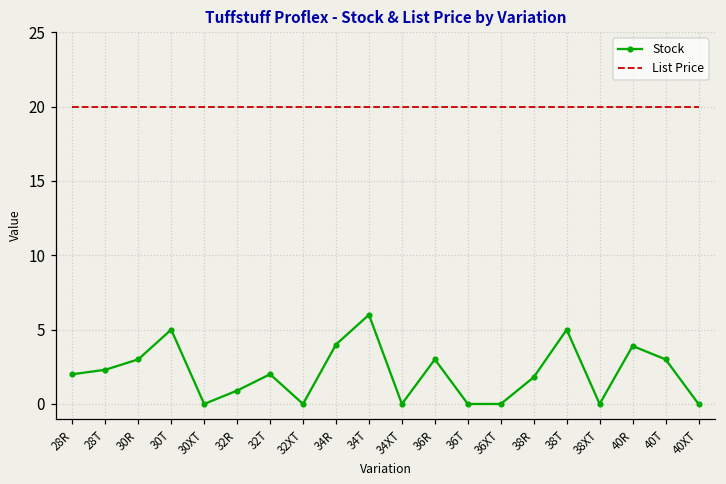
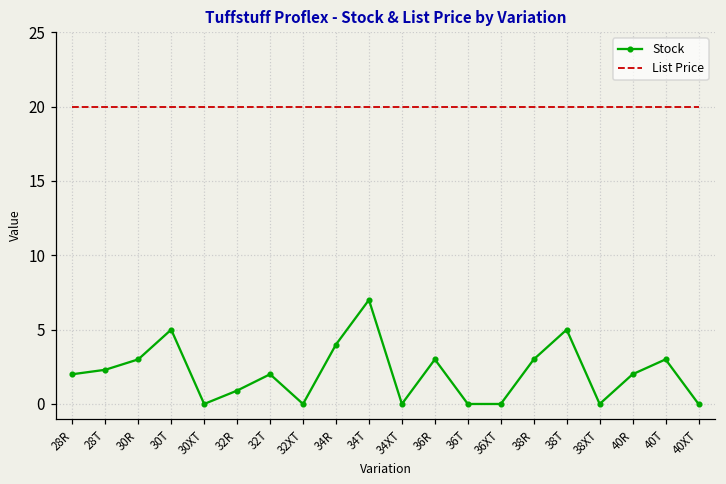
  {
    "Stock": {
      "28R": 2.0,
      "28T": 2.3,
      "30R": 3.0,
      "30T": 5.0,
      "30XT": 0.0,
      "32R": 0.9,
      "32T": 2.0,
      "32XT": 0.0,
      "34R": 4.0,
-     "34T": 6,
+     "34T": 7,
      "34XT": 0.0,
      "36R": 3.0,
      "36T": 0.0,
      "36XT": 0.0,
-     "38R": 1.8,
+     "38R": 3.0,
      "38T": 5.0,
      "38XT": 0.0,
-     "40R": 3.9,
+     "40R": 2.0,
      "40T": 3.0,
      "40XT": 0.0
    },
    "List Price": {
      "28R": 20.0,
      "28T": 20.0,
      "30R": 20.0,
      "30T": 20.0,
      "30XT": 20.0,
      "32R": 20.0,
      "32T": 20.0,
      "32XT": 20.0,
      "34R": 20.0,
      "34T": 20.0,
      "34XT": 20.0,
      "36R": 20.0,
      "36T": 20.0,
      "36XT": 20.0,
      "38R": 20.0,
      "38T": 20.0,
      "38XT": 20.0,
      "40R": 20.0,
      "40T": 20.0,
      "40XT": 20.0
    }
  }
